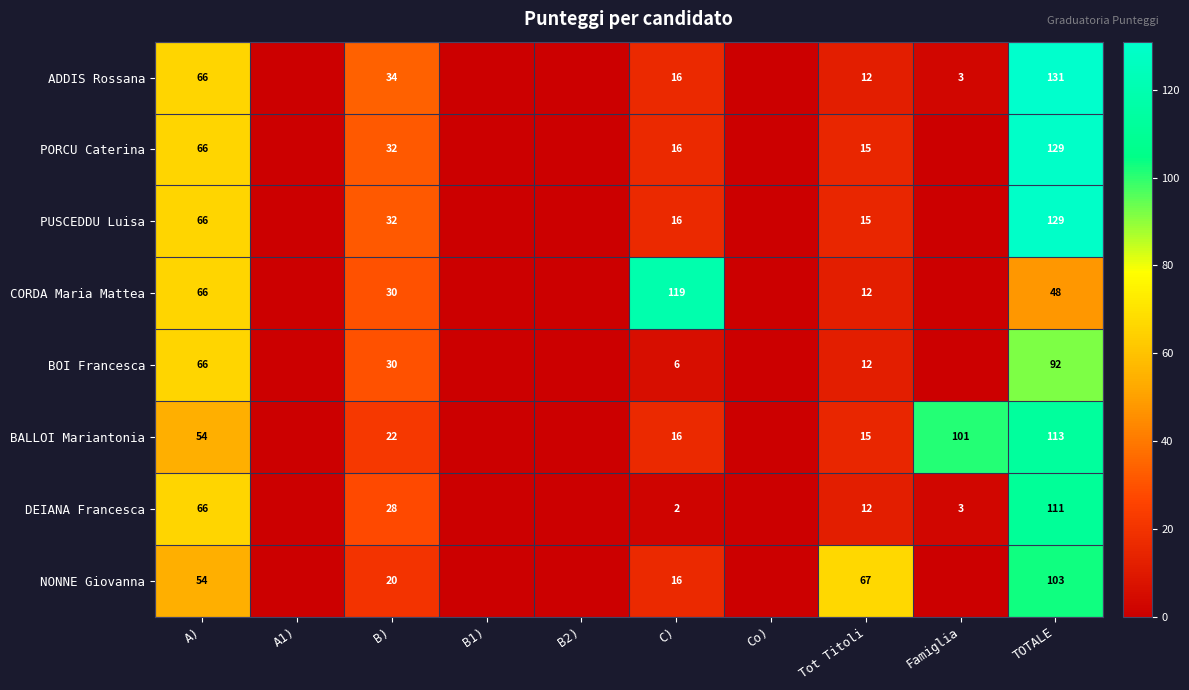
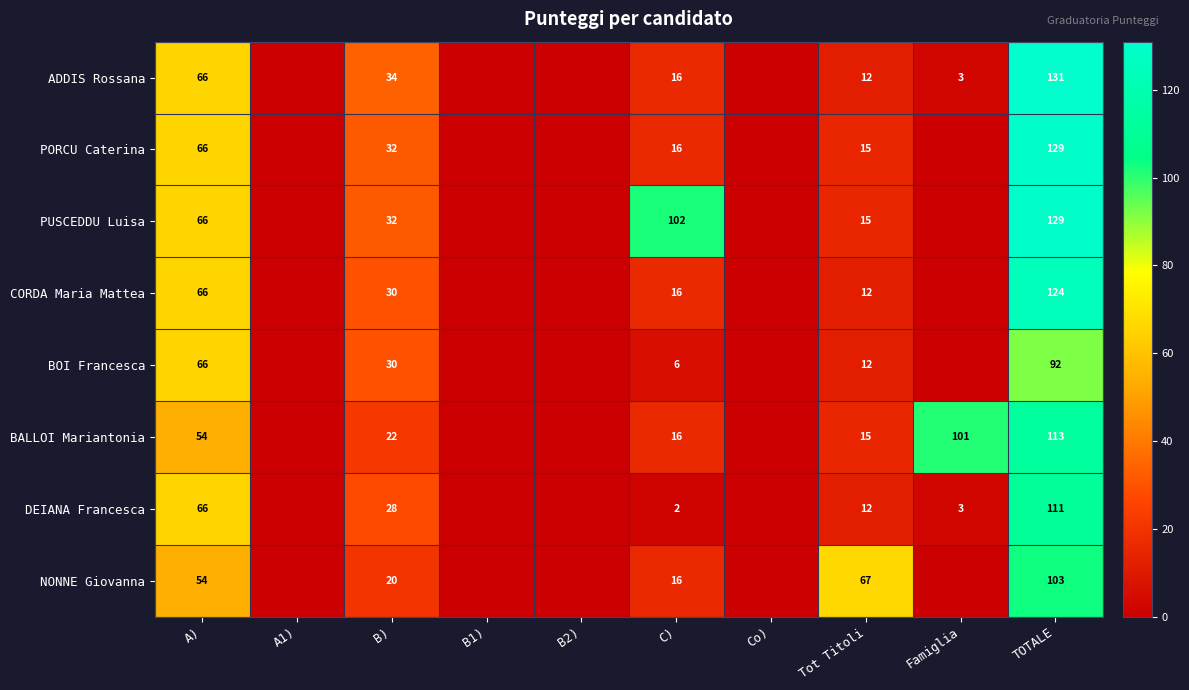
  {
    "ADDIS Rossana": {
      "A)": 66,
      "B)": 34,
      "C)": 16,
      "Tot Titoli": 12,
      "Famiglia": 3,
      "TOTALE": 131
    },
    "PORCU Caterina": {
      "A)": 66,
      "B)": 32,
      "C)": 16,
      "Tot Titoli": 15,
      "TOTALE": 129
    },
    "PUSCEDDU Luisa": {
      "A)": 66,
      "B)": 32,
-     "C)": 16,
+     "C)": 102,
      "Tot Titoli": 15,
      "TOTALE": 129
    },
    "CORDA Maria Mattea": {
      "A)": 66,
      "B)": 30,
-     "C)": 119,
+     "C)": 16,
      "Tot Titoli": 12,
-     "TOTALE": 48
+     "TOTALE": 124
    },
    "BOI Francesca": {
      "A)": 66,
      "B)": 30,
      "C)": 6,
      "Tot Titoli": 12,
      "TOTALE": 92
    },
    "BALLOI Mariantonia": {
      "A)": 54,
      "B)": 22,
      "C)": 16,
      "Tot Titoli": 15,
      "Famiglia": 101,
      "TOTALE": 113
    },
    "DEIANA Francesca": {
      "A)": 66,
      "B)": 28,
      "C)": 2,
      "Tot Titoli": 12,
      "Famiglia": 3,
      "TOTALE": 111
    },
    "NONNE Giovanna": {
      "A)": 54,
      "B)": 20,
      "C)": 16,
      "Tot Titoli": 67,
      "TOTALE": 103
    }
  }
